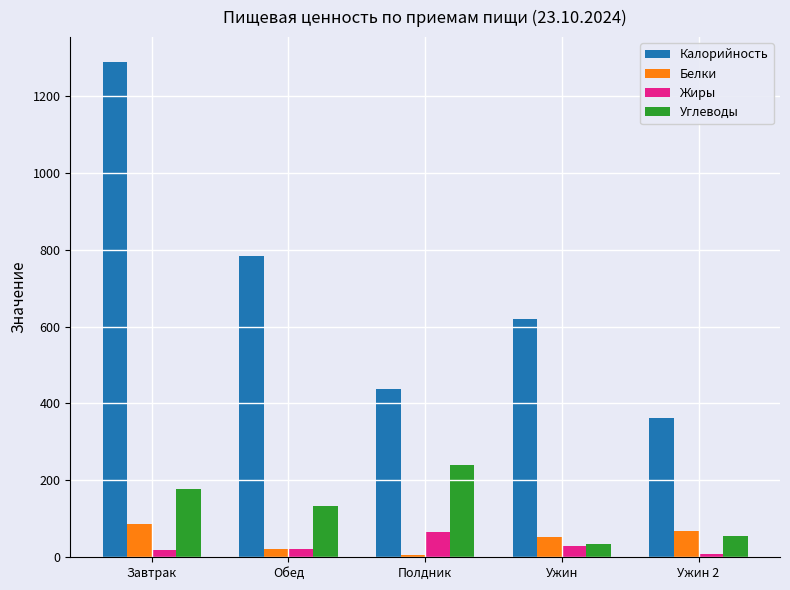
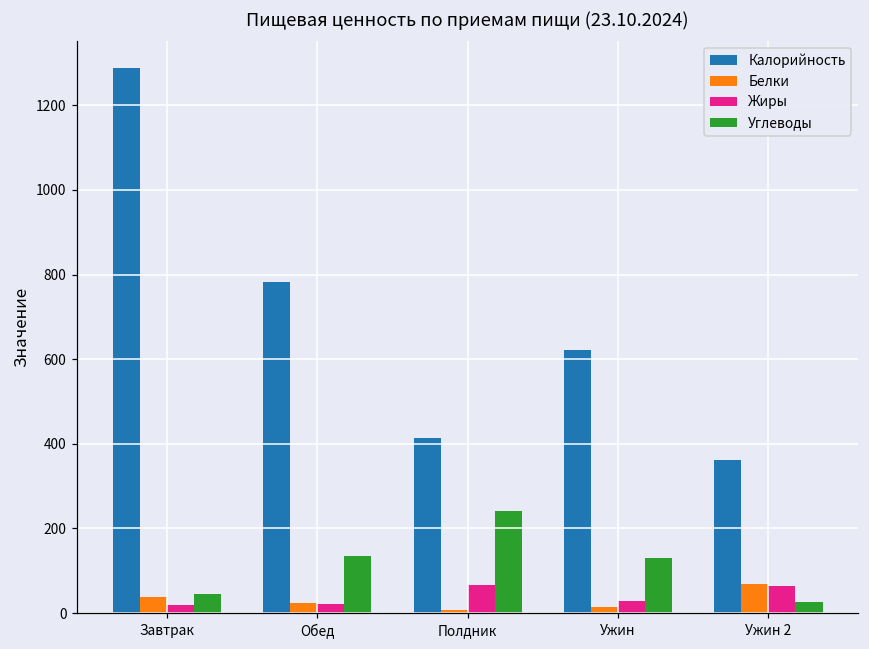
  {
    "Калорийность": {
      "Завтрак": 1290,
      "Обед": 780,
-     "Полдник": 440,
+     "Полдник": 410,
      "Ужин": 620,
      "Ужин 2": 360
    },
    "Белки": {
-     "Завтрак": 90,
+     "Завтрак": 40,
      "Обед": 20,
-     "Ужин": 50,
+     "Ужин": 10,
      "Ужин 2": 70
    },
    "Жиры": {
      "Завтрак": 20,
      "Обед": 20,
      "Полдник": 70,
      "Ужин": 30,
-     "Ужин 2": 10
+     "Ужин 2": 60
    },
    "Углеводы": {
-     "Завтрак": 180,
+     "Завтрак": 50,
      "Обед": 130,
      "Полдник": 240,
-     "Ужин": 40,
-     "Ужин 2": 60
+     "Ужин": 130,
+     "Ужин 2": 30
    }
  }
